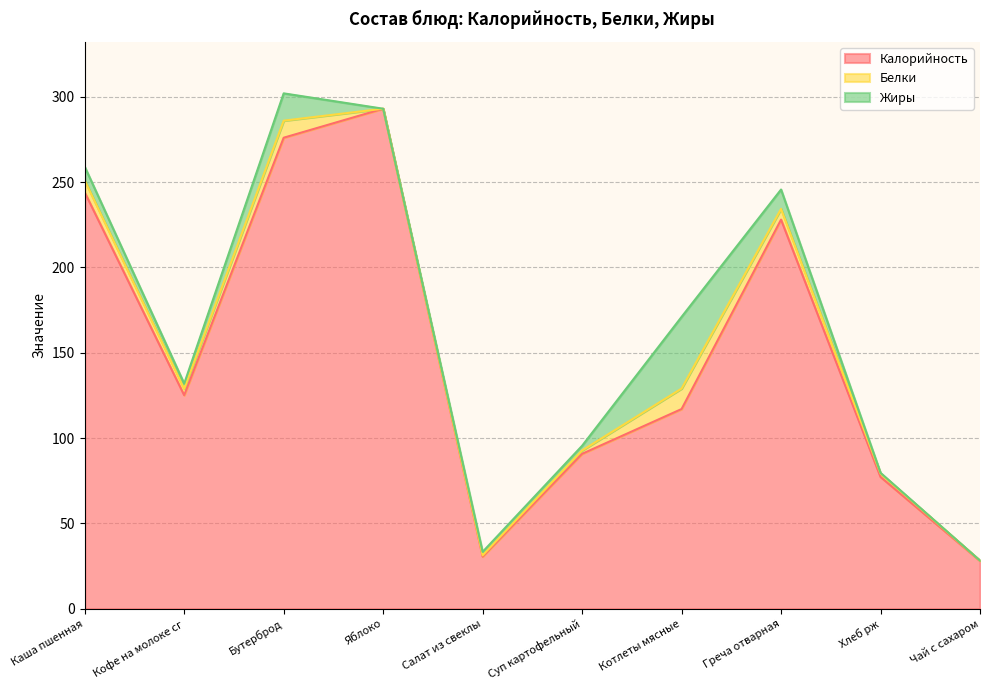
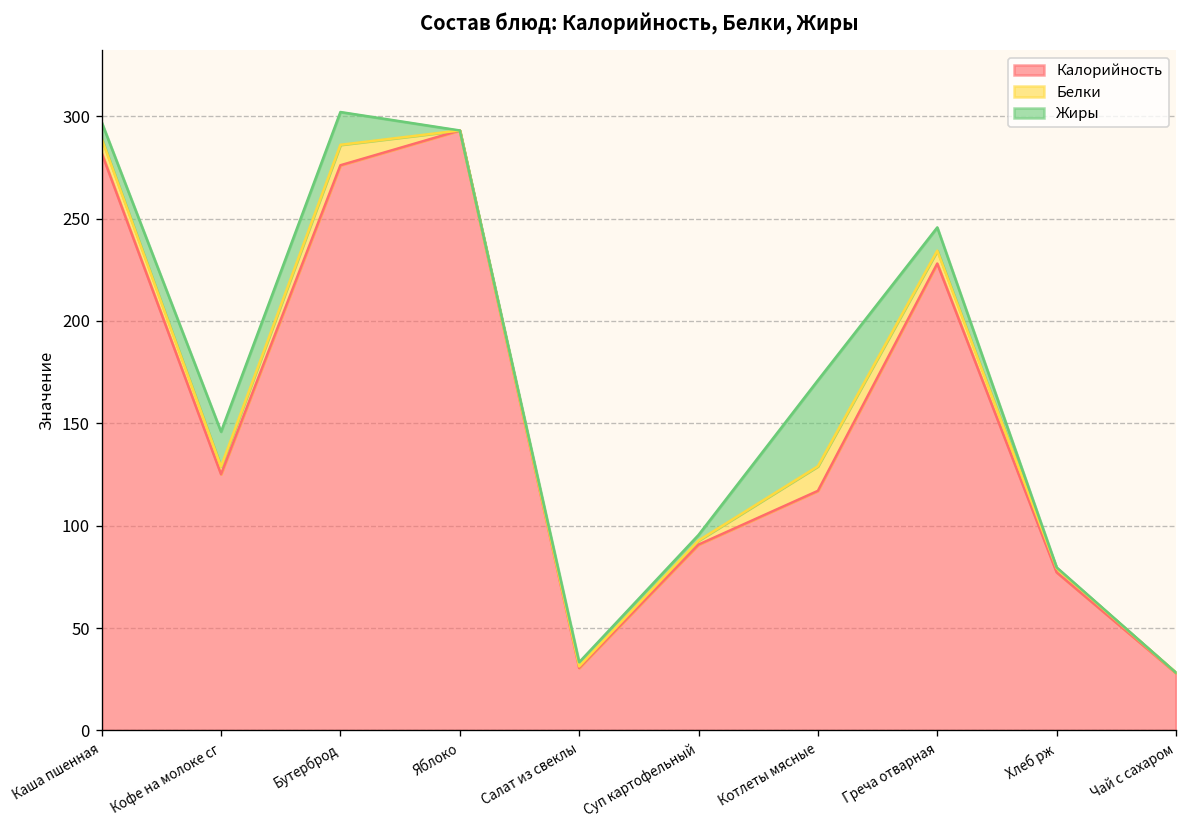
  {
    "Калорийность": {
-     "Каша пшенная": 244,
+     "Каша пшенная": 282,
      "Кофе на молоке сг": 125,
      "Бутерброд": 276,
      "Суп картофельный": 91,
      "Котлеты мясные": 117,
      "Греча отварная": 228,
      "Хлеб рж": 77
    },
    "Белки": {
      "Каша пшенная": 7,
      "Кофе на молоке сг": 4,
      "Бутерброд": 10,
      "Суп картофельный": 2,
      "Котлеты мясные": 12,
      "Греча отварная": 6
    },
    "Жиры": {
      "Каша пшенная": 8,
-     "Кофе на молоке сг": 3,
+     "Кофе на молоке сг": 17,
      "Бутерброд": 16,
      "Салат из свеклы": 2,
      "Суп картофельный": 3,
      "Котлеты мясные": 42,
      "Греча отварная": 11
    }
  }
